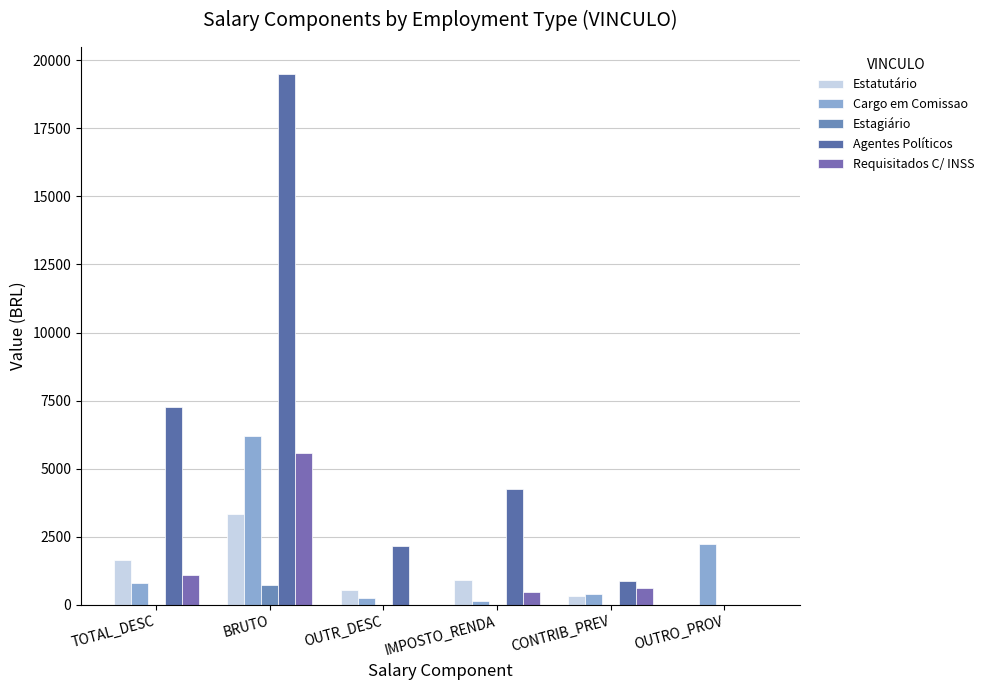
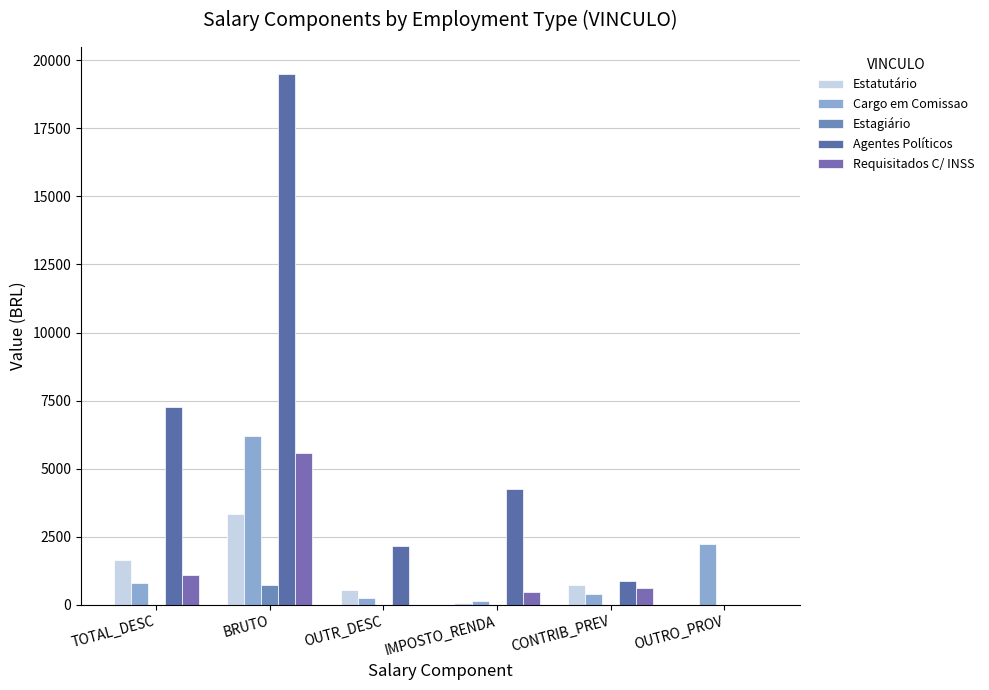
  {
    "Estatutário": {
      "TOTAL_DESC": 1600,
      "BRUTO": 3400,
      "OUTR_DESC": 600,
-     "IMPOSTO_RENDA": 900,
-     "CONTRIB_PREV": 300,
+     "IMPOSTO_RENDA": 100,
+     "CONTRIB_PREV": 700,
      "OUTRO_PROV": 0
    }
  }
